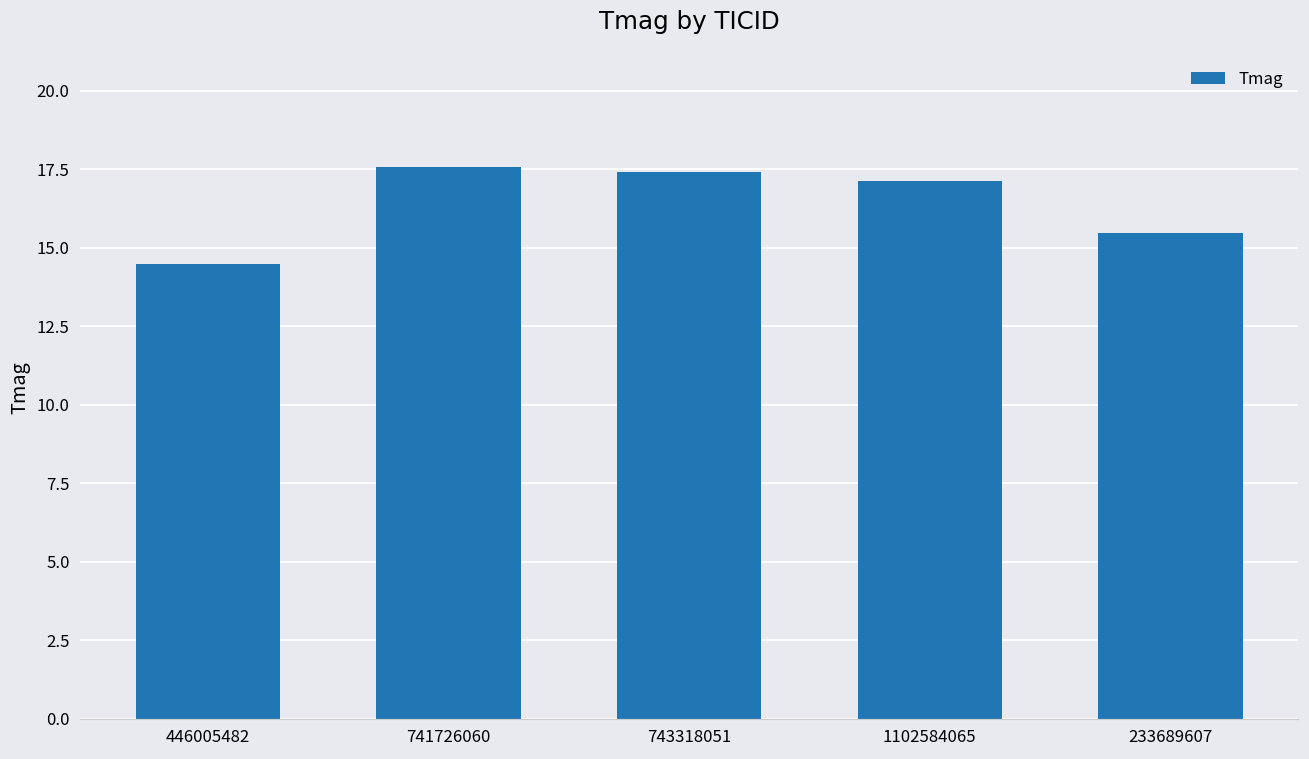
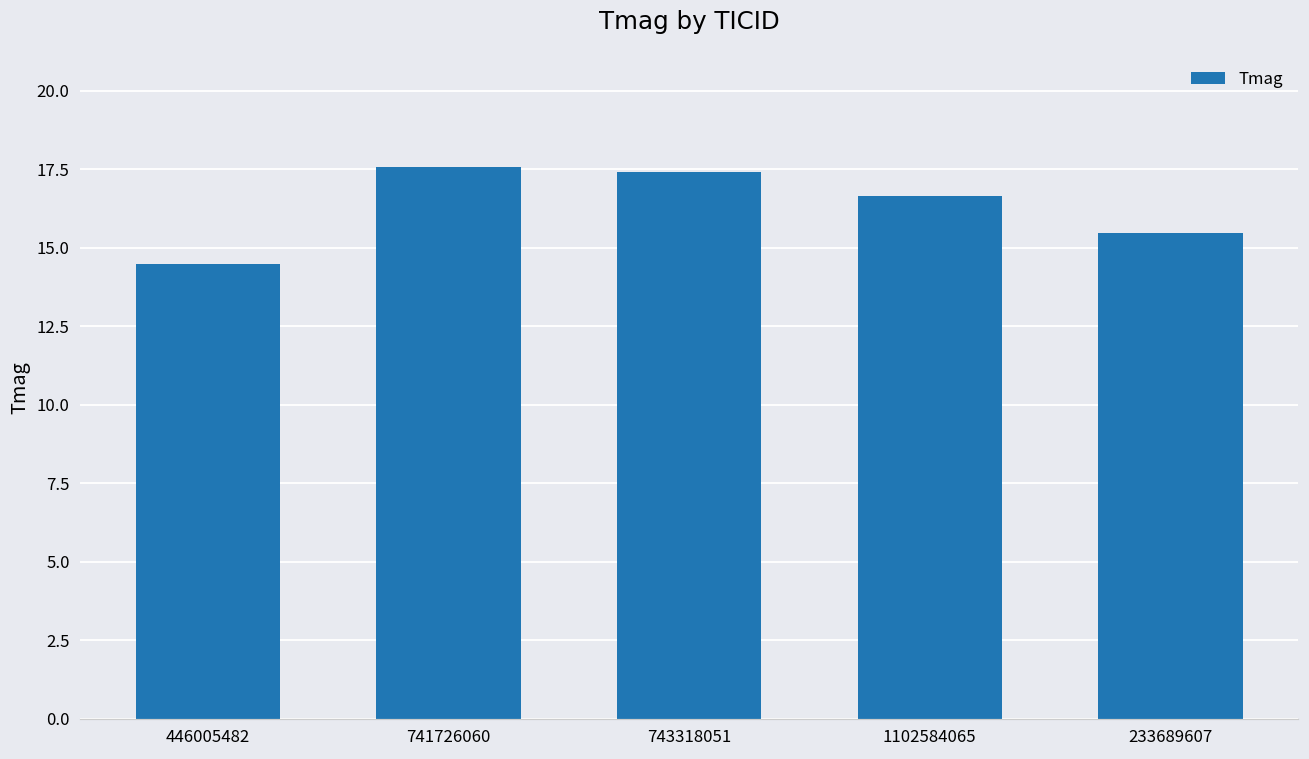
  {
    "446005482": 14.5,
    "741726060": 17.6,
    "743318051": 17.4,
-   "1102584065": 17.1,
+   "1102584065": 16.6,
    "233689607": 15.5
  }
